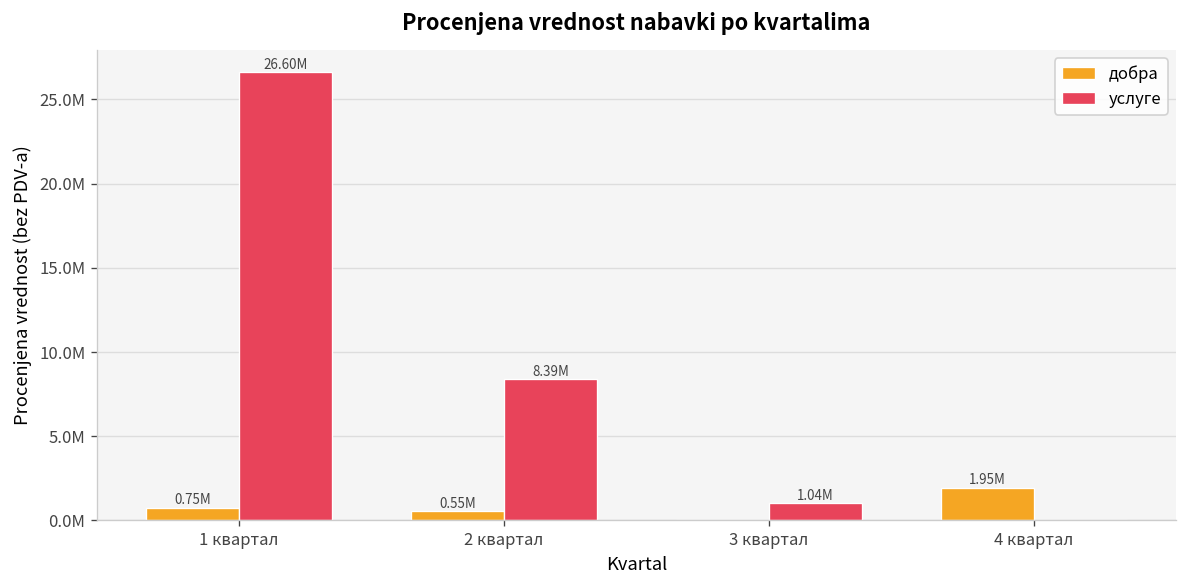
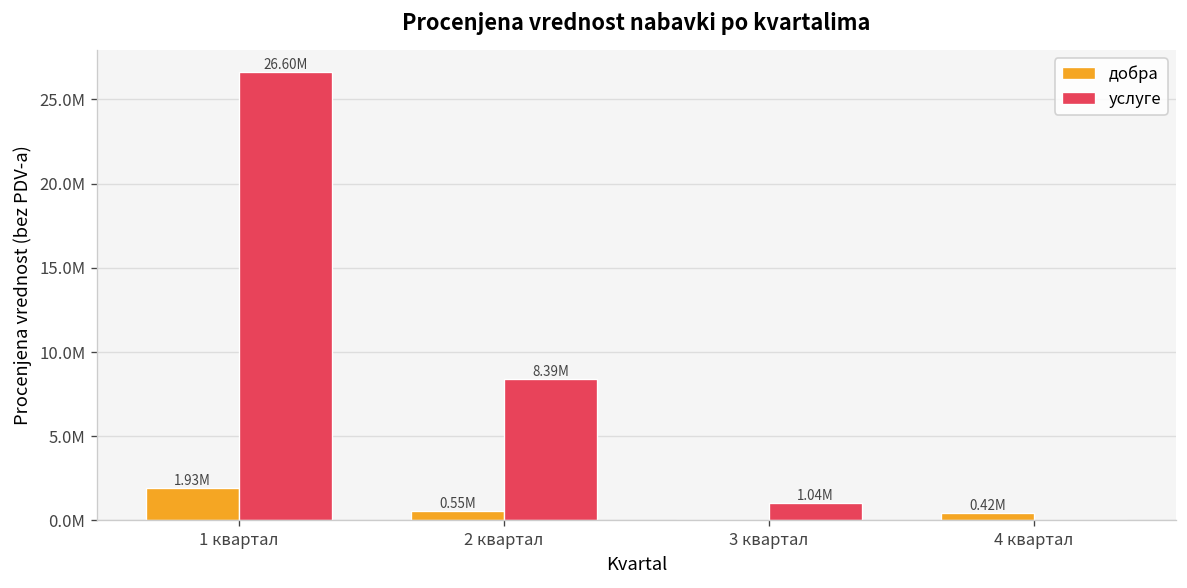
  {
    "добра": {
-     "1 квартал": "0.75M",
+     "1 квартал": "1.93M",
      "2 квартал": "0.55M",
-     "4 квартал": "1.95M"
+     "4 квартал": "0.42M"
    },
    "услуге": {
      "1 квартал": "26.60M",
      "2 квартал": "8.39M",
      "3 квартал": "1.04M"
    }
  }
